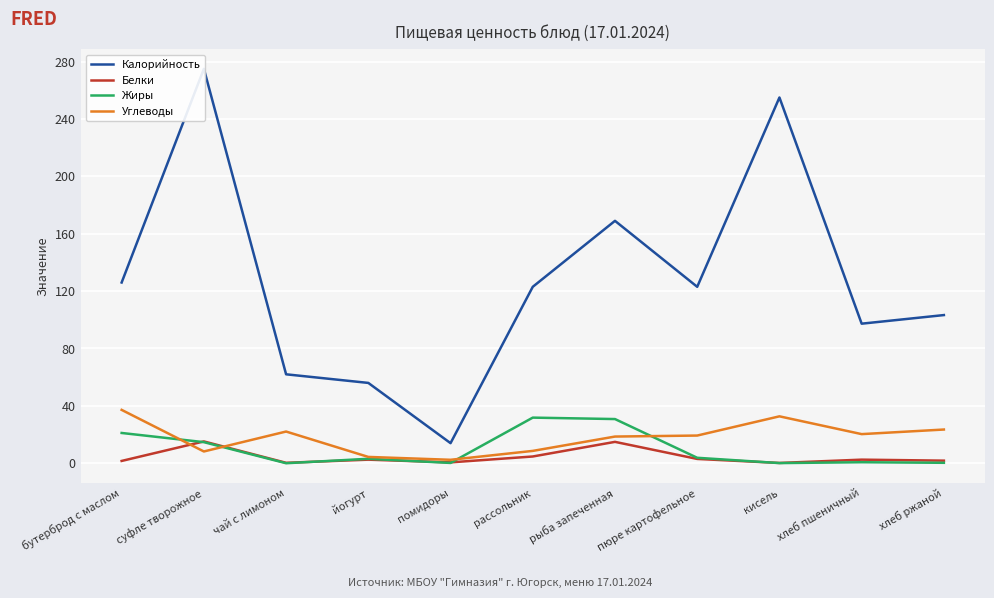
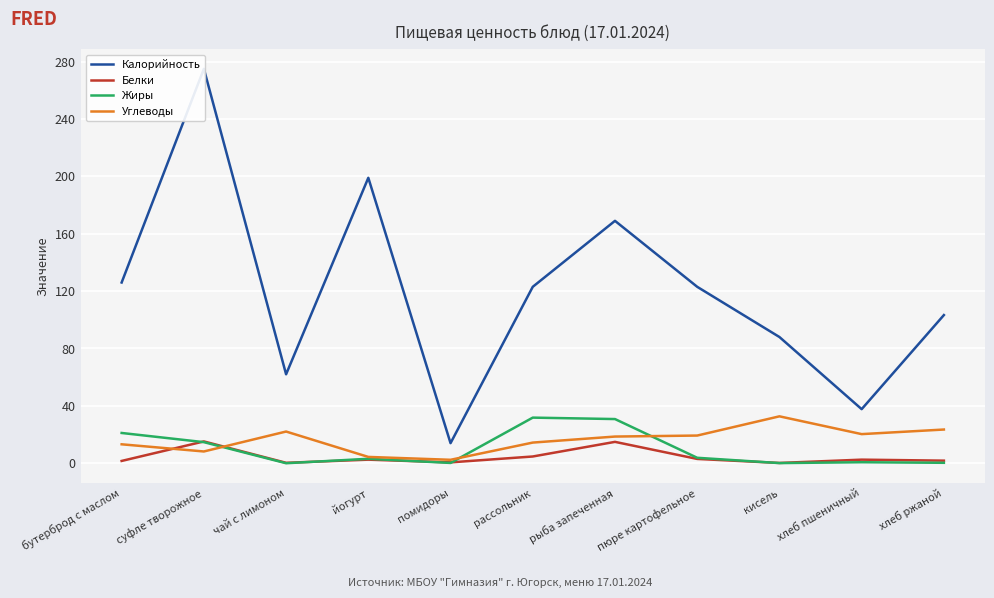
  {
    "Калорийность": {
      "бутерброд с маслом": 126,
      "чай с лимоном": 62,
-     "йогурт": 56,
+     "йогурт": 199,
      "помидоры": 14,
      "рассольник": 123,
      "рыба запеченная": 169,
      "пюре картофельное": 123,
-     "кисель": 255,
-     "хлеб пшеничный": 97,
+     "кисель": 88,
+     "хлеб пшеничный": 38,
      "хлеб ржаной": 103
    },
    "Белки": {
      "бутерброд с маслом": 2,
      "рассольник": 5,
      "рыба запеченная": 15,
      "хлеб пшеничный": 3
    },
    "Жиры": {
      "бутерброд с маслом": 21,
      "рассольник": 32,
      "рыба запеченная": 31,
      "хлеб пшеничный": 1
    },
    "Углеводы": {
-     "бутерброд с маслом": 37,
+     "бутерброд с маслом": 13,
      "суфле творожное": 8,
      "чай с лимоном": 22,
      "помидоры": 2,
-     "рассольник": 9,
+     "рассольник": 14,
      "рыба запеченная": 19,
      "пюре картофельное": 19,
      "кисель": 33,
      "хлеб пшеничный": 20,
      "хлеб ржаной": 24
    }
  }
